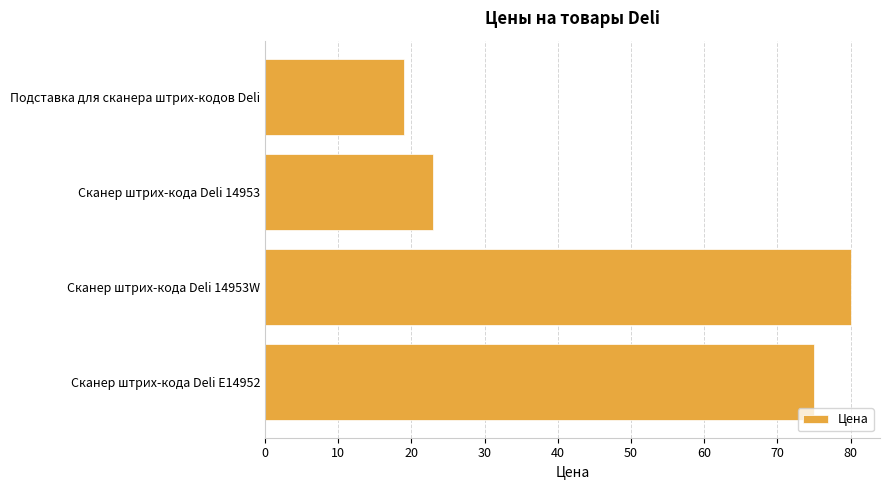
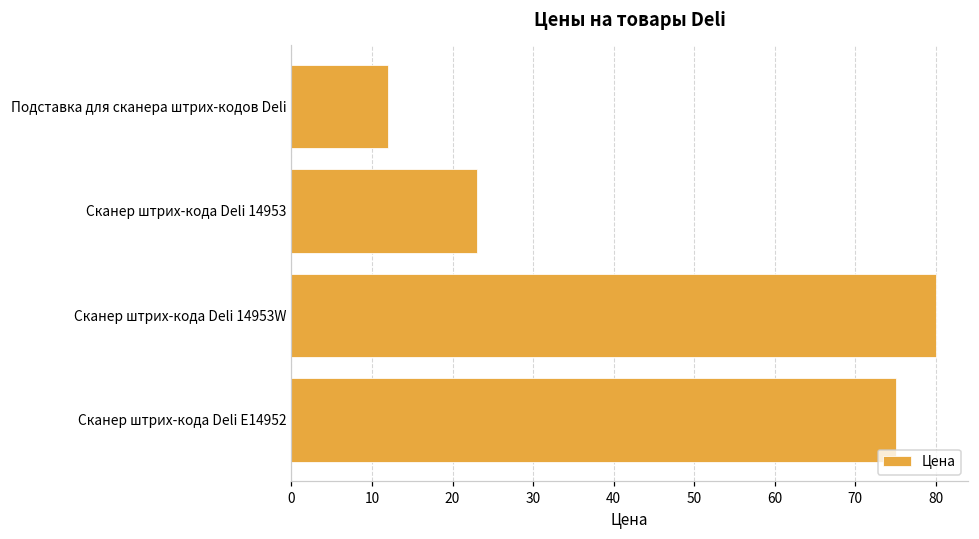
  {
-   "Подставка для сканера штрих-кодов Deli": 19,
+   "Подставка для сканера штрих-кодов Deli": 12,
    "Сканер штрих-кода Deli 14953": 23,
    "Сканер штрих-кода Deli 14953W": 80,
    "Сканер штрих-кода Deli E14952": 75
  }
